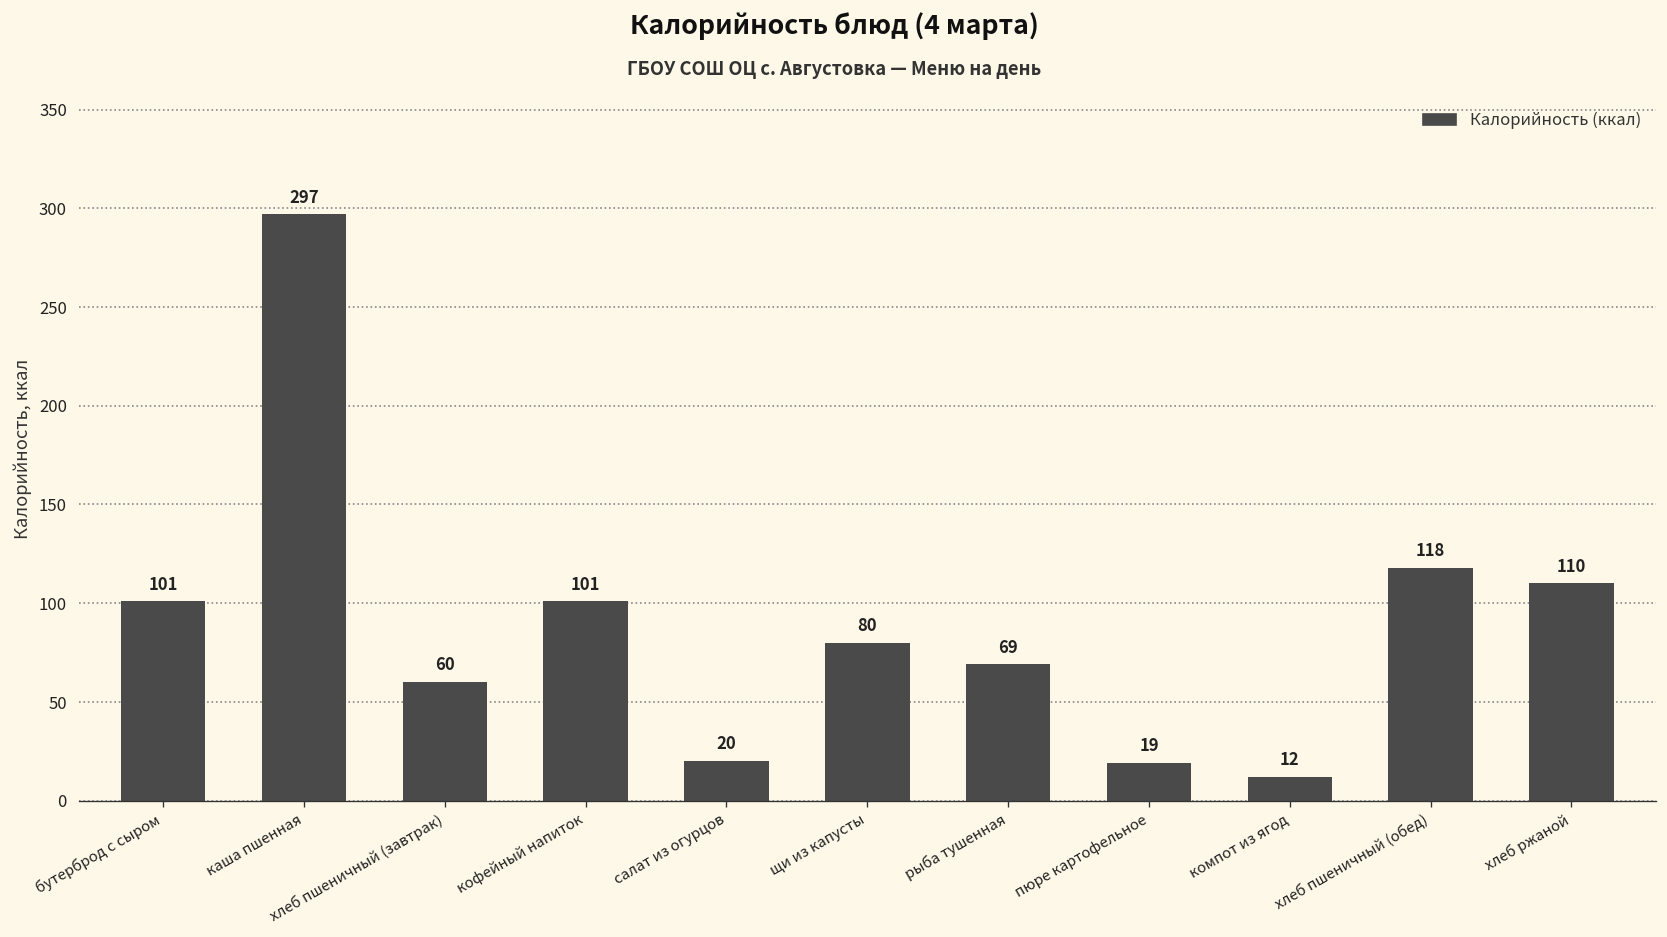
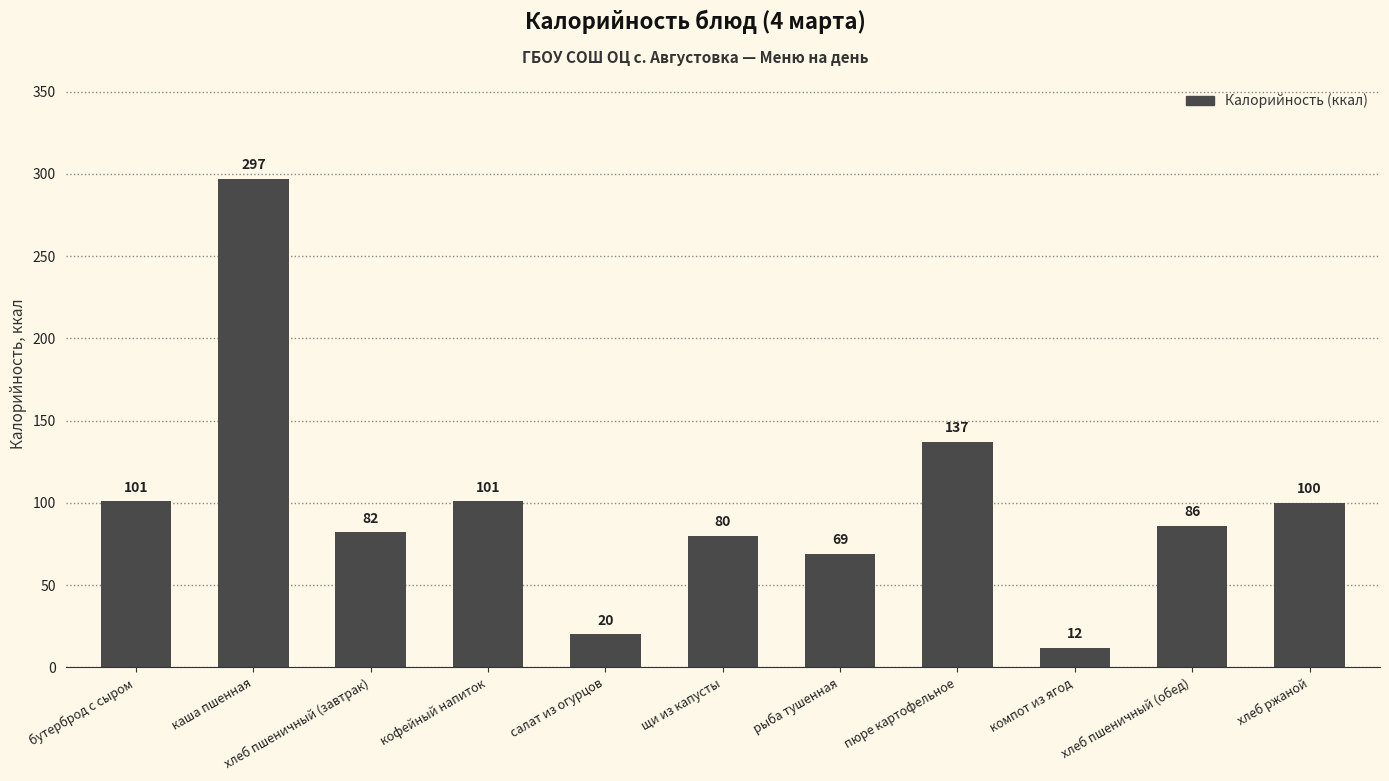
  {
    "бутерброд с сыром": 101,
    "каша пшенная": 297,
-   "хлеб пшеничный (завтрак)": 60,
+   "хлеб пшеничный (завтрак)": 82,
    "кофейный напиток": 101,
    "салат из огурцов": 20,
    "щи из капусты": 80,
    "рыба тушенная": 69,
-   "пюре картофельное": 19,
+   "пюре картофельное": 137,
    "компот из ягод": 12,
-   "хлеб пшеничный (обед)": 118,
-   "хлеб ржаной": 110
+   "хлеб пшеничный (обед)": 86,
+   "хлеб ржаной": 100
  }
